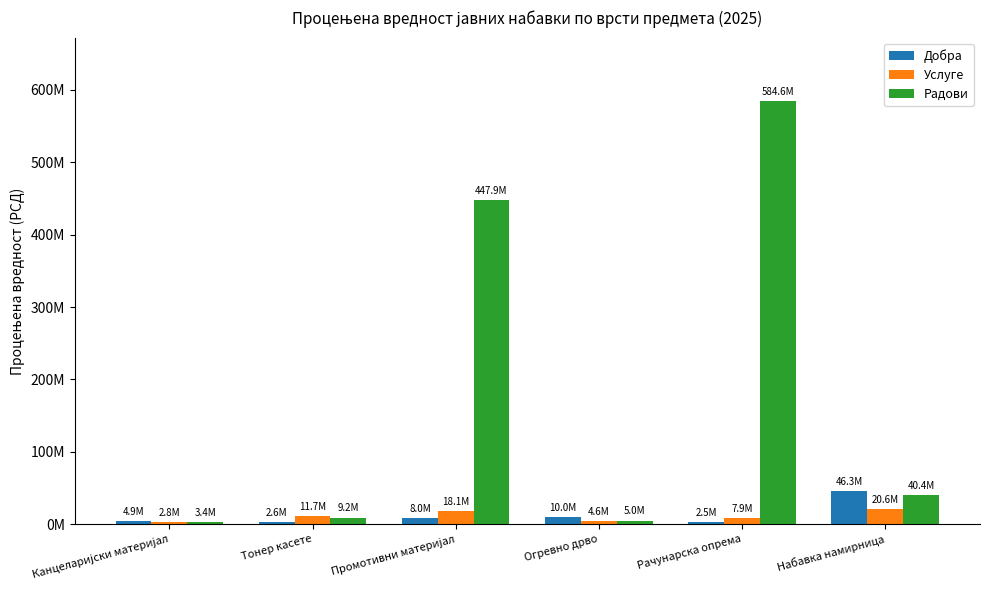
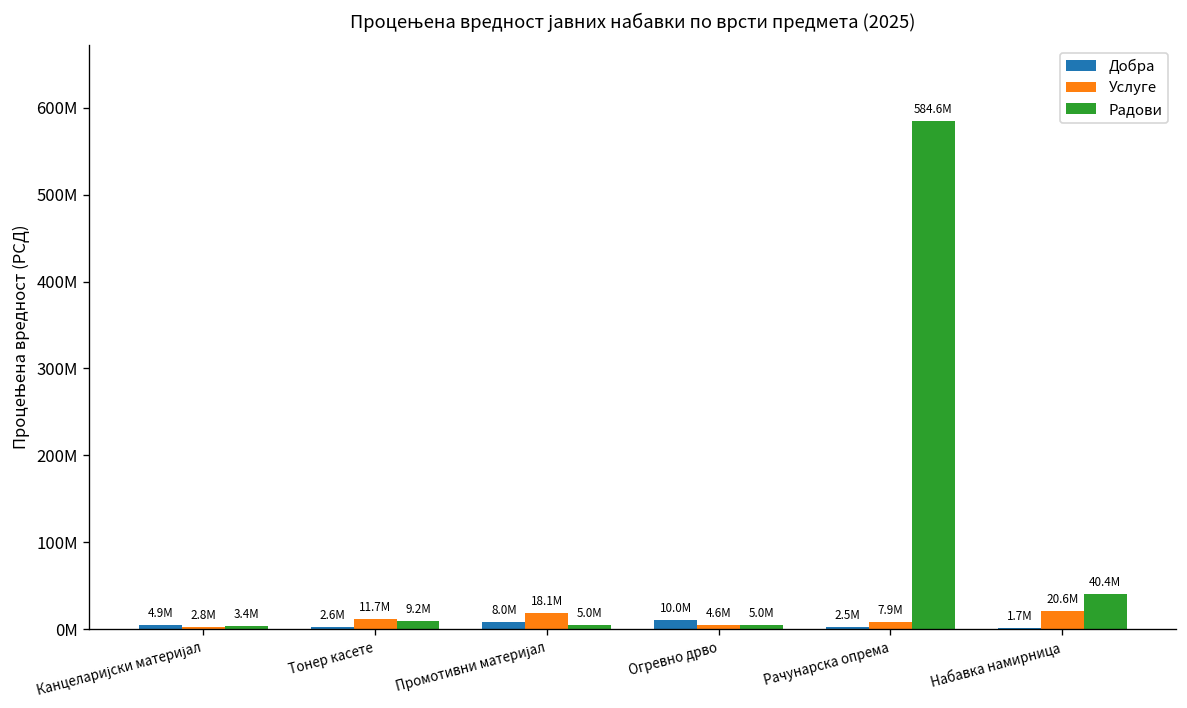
  {
    "Добра": {
      "Канцеларијски материјал": "4.9M",
      "Тонер касете": "2.6M",
      "Промотивни материјал": "8.0M",
      "Огревно дрво": "10.0M",
      "Рачунарска опрема": "2.5M",
-     "Набавка намирница": "46.3M"
+     "Набавка намирница": "1.7M"
    },
    "Услуге": {
      "Канцеларијски материјал": "2.8M",
      "Тонер касете": "11.7M",
      "Промотивни материјал": "18.1M",
      "Огревно дрво": "4.6M",
      "Рачунарска опрема": "7.9M",
      "Набавка намирница": "20.6M"
    },
    "Радови": {
      "Канцеларијски материјал": "3.4M",
      "Тонер касете": "9.2M",
-     "Промотивни материјал": "447.9M",
+     "Промотивни материјал": "5.0M",
      "Огревно дрво": "5.0M",
      "Рачунарска опрема": "584.6M",
      "Набавка намирница": "40.4M"
    }
  }
